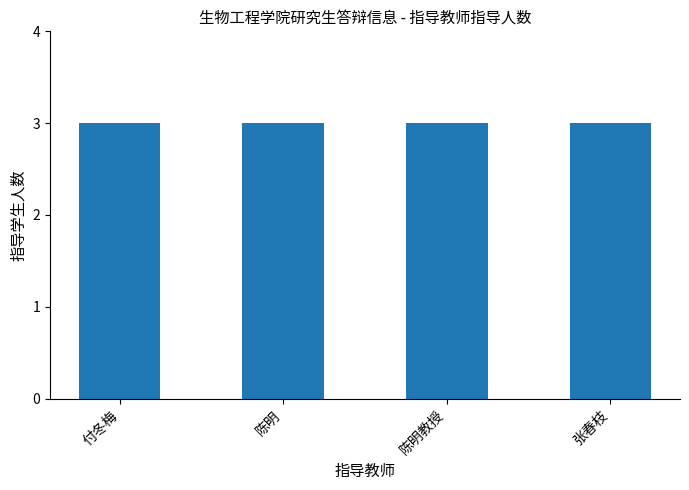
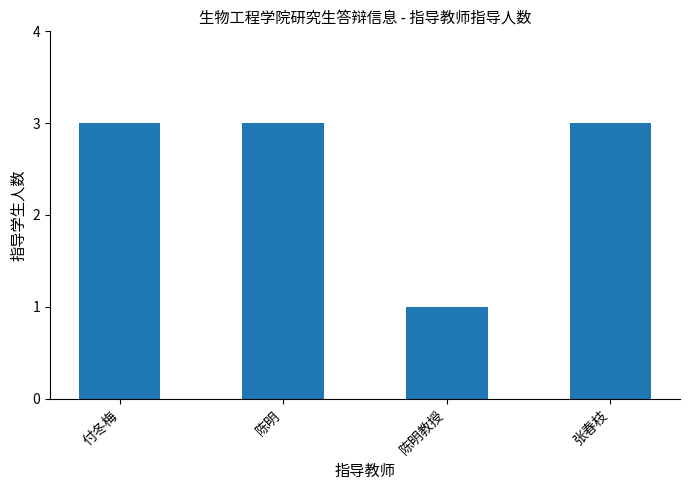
  {
    "付冬梅": 3,
    "陈明": 3,
-   "陈明教授": 3,
+   "陈明教授": 1,
    "张春枝": 3
  }
